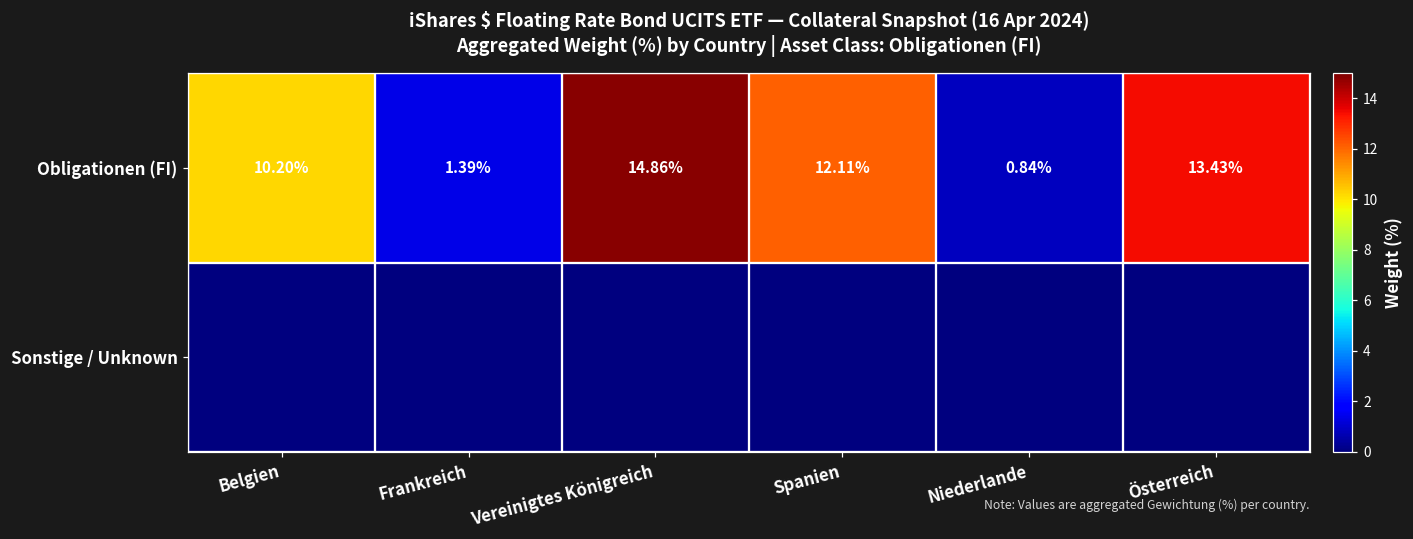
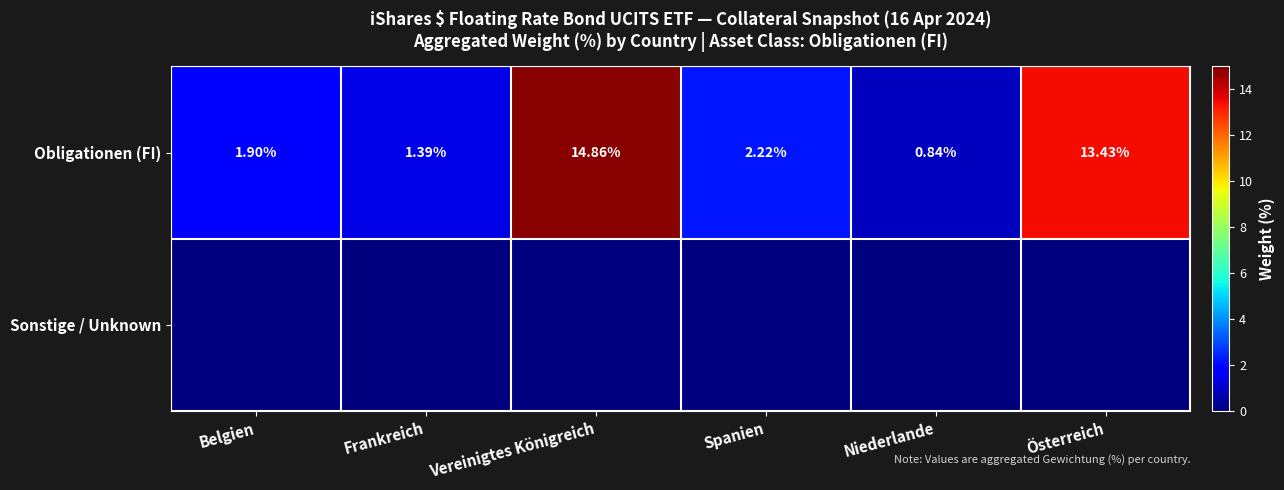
  {
    "Obligationen (FI)": {
-     "Belgien": "10.20%",
+     "Belgien": "1.90%",
      "Frankreich": "1.39%",
      "Vereinigtes Königreich": "14.86%",
-     "Spanien": "12.11%",
+     "Spanien": "2.22%",
      "Niederlande": "0.84%",
      "Österreich": "13.43%"
    }
  }
